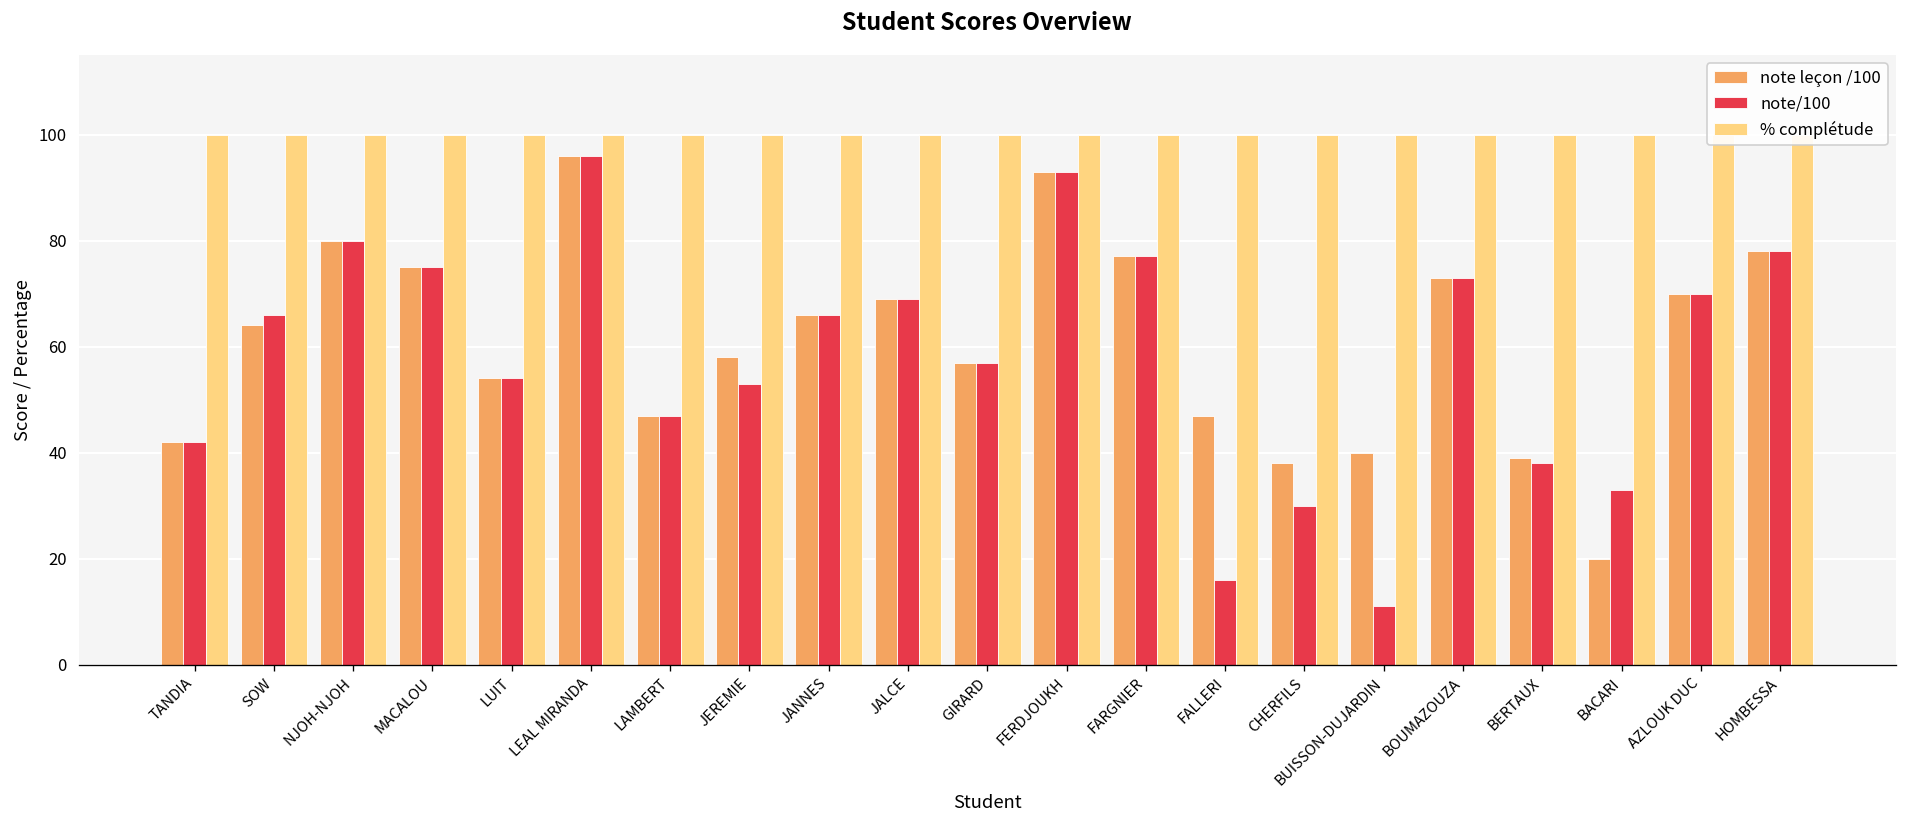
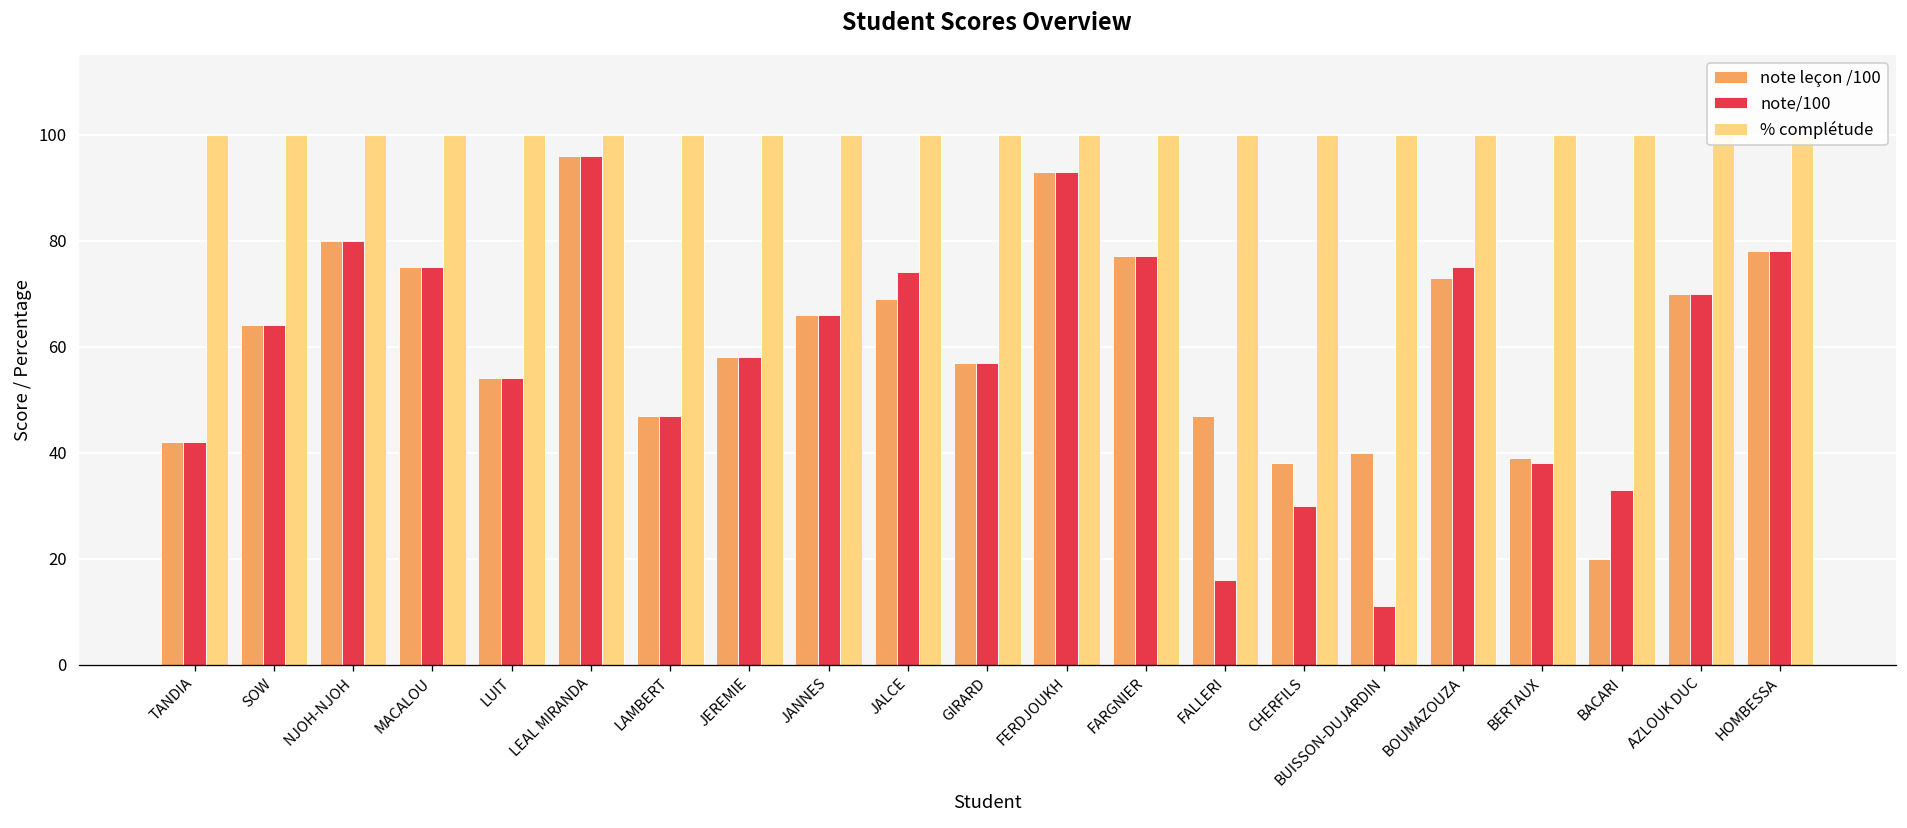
  {
    "note/100": {
      "TANDIA": 42,
-     "SOW": 66,
+     "SOW": 64,
      "NJOH-NJOH": 80,
      "MACALOU": 75,
      "LUIT": 54,
      "LEAL MIRANDA": 96,
      "LAMBERT": 47,
-     "JEREMIE": 53,
+     "JEREMIE": 58,
      "JANNES": 66,
-     "JALCE": 69,
+     "JALCE": 74,
      "GIRARD": 57,
      "FERDJOUKH": 93,
      "FARGNIER": 77,
      "FALLERI": 16,
      "CHERFILS": 30,
      "BUISSON-DUJARDIN": 11,
-     "BOUMAZOUZA": 73,
+     "BOUMAZOUZA": 75,
      "BERTAUX": 38,
      "BACARI": 33,
      "AZLOUK DUC": 70,
      "HOMBESSA": 78
    }
  }
